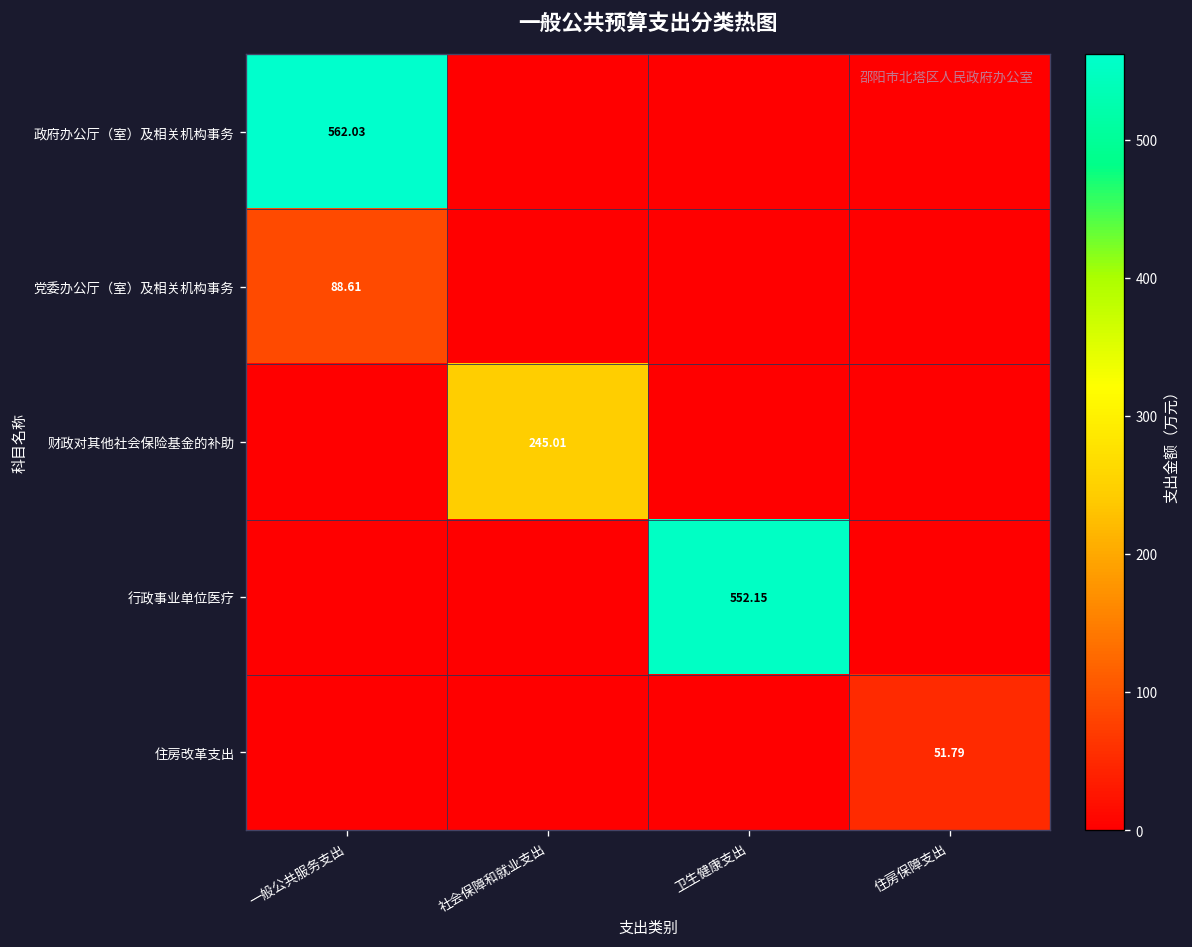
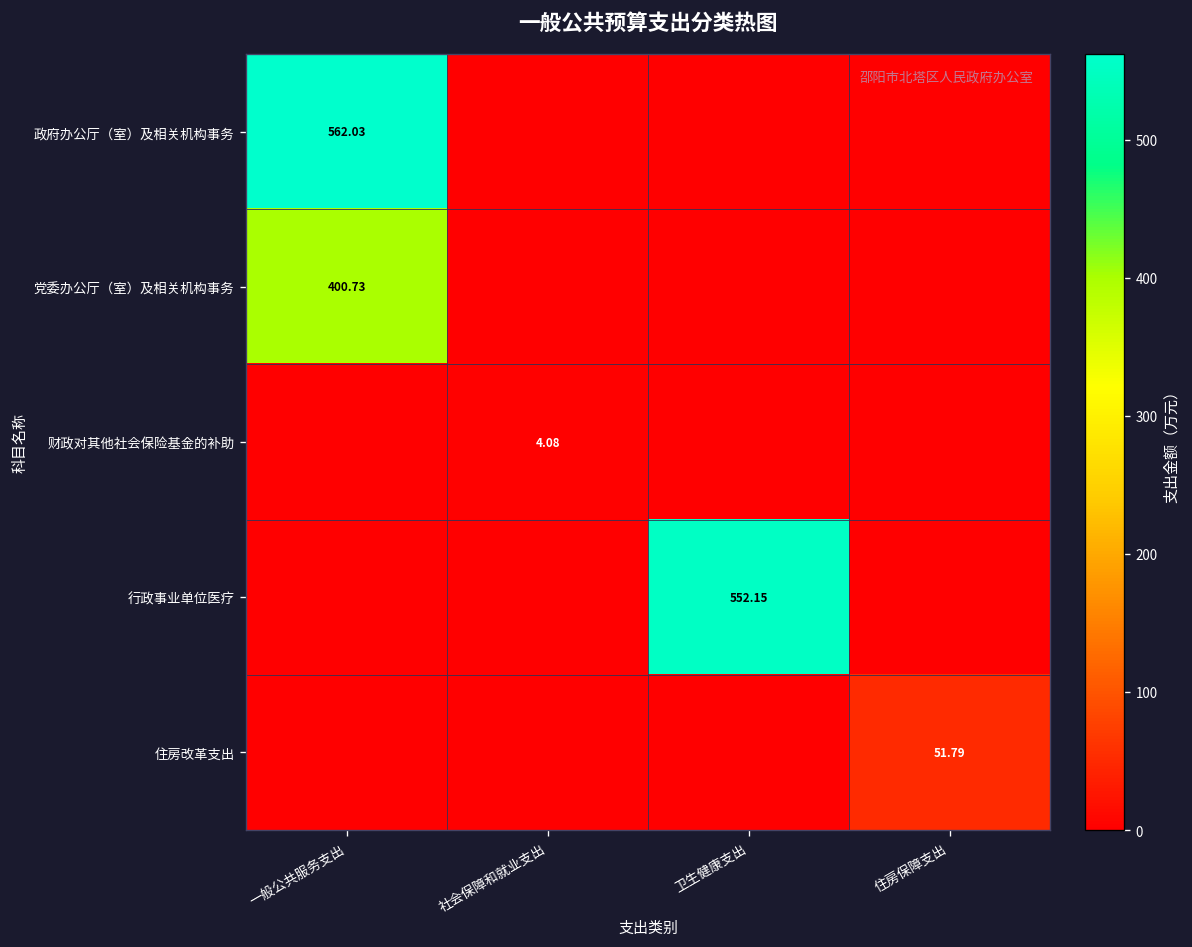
  {
    "政府办公厅（室）及相关机构事务": {
      "一般公共服务支出": 562.03
    },
    "党委办公厅（室）及相关机构事务": {
-     "一般公共服务支出": 88.61
+     "一般公共服务支出": 400.73
    },
    "财政对其他社会保险基金的补助": {
-     "社会保障和就业支出": 245.01
+     "社会保障和就业支出": 4.08
    },
    "行政事业单位医疗": {
      "卫生健康支出": 552.15
    },
    "住房改革支出": {
      "住房保障支出": 51.79
    }
  }
